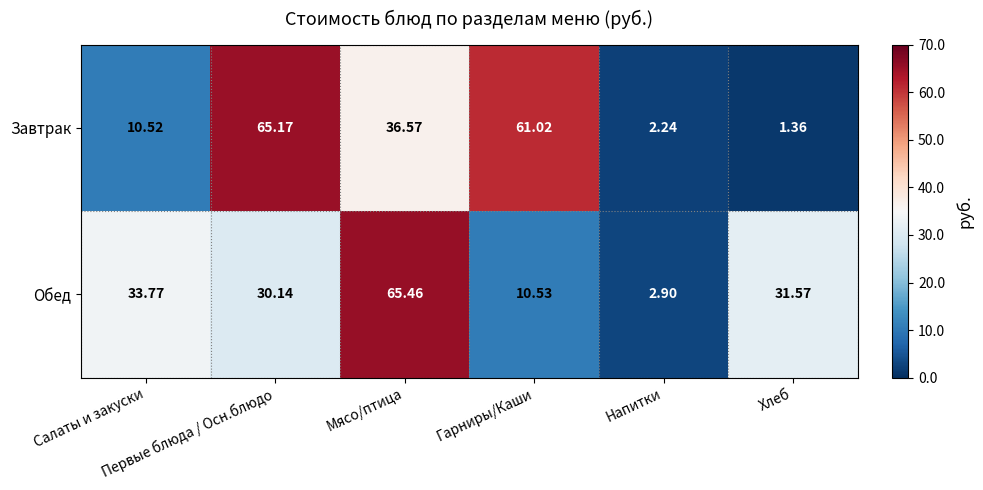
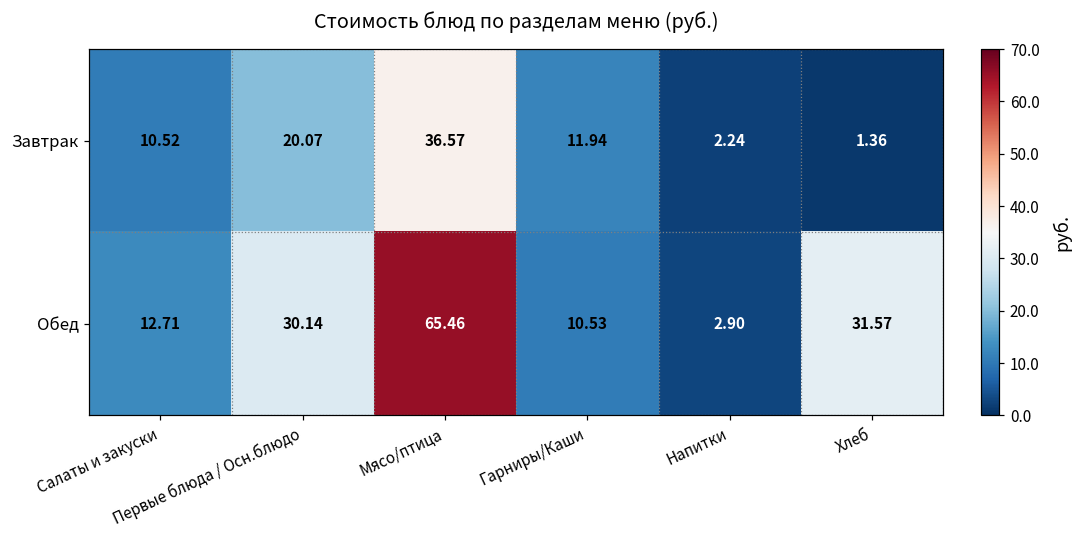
  {
    "Завтрак": {
      "Салаты и закуски": 10.52,
-     "Первые блюда / Осн.блюдо": 65.17,
+     "Первые блюда / Осн.блюдо": 20.07,
      "Мясо/птица": 36.57,
-     "Гарниры/Каши": 61.02,
+     "Гарниры/Каши": 11.94,
      "Напитки": 2.24,
      "Хлеб": 1.36
    },
    "Обед": {
-     "Салаты и закуски": 33.77,
+     "Салаты и закуски": 12.71,
      "Первые блюда / Осн.блюдо": 30.14,
      "Мясо/птица": 65.46,
      "Гарниры/Каши": 10.53,
      "Напитки": 2.90,
      "Хлеб": 31.57
    }
  }
